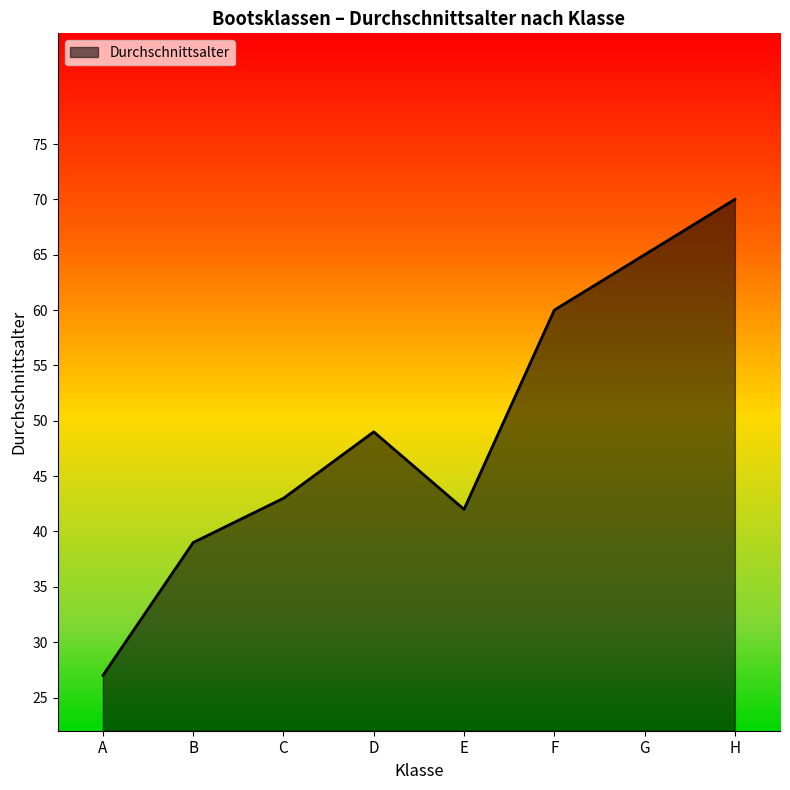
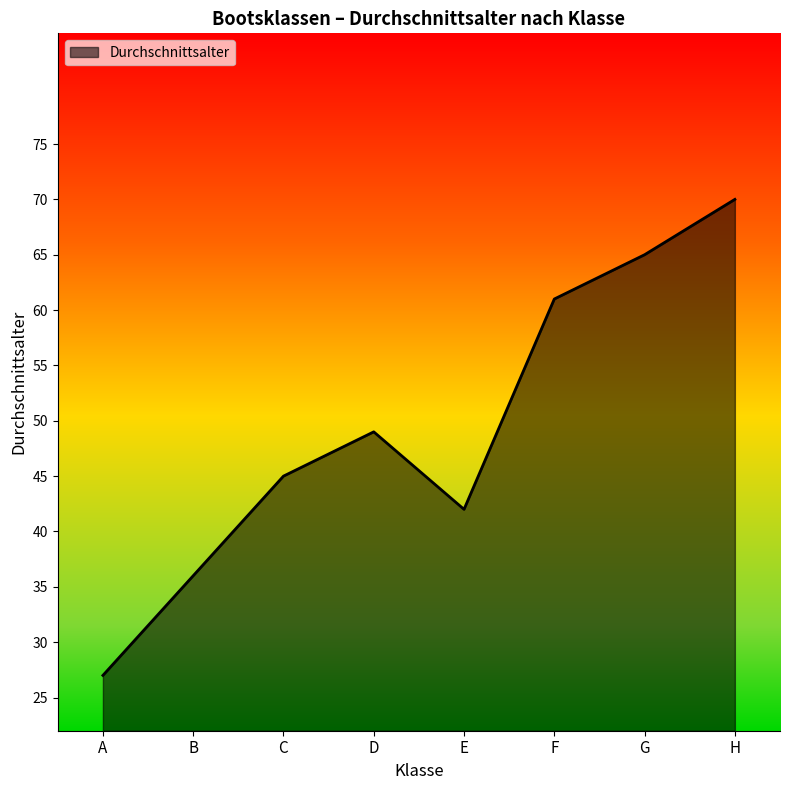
  {
    "A": 27,
-   "B": 39,
-   "C": 43,
+   "B": 36,
+   "C": 45,
    "D": 49,
    "E": 42,
-   "F": 60,
+   "F": 61,
    "G": 65,
    "H": 70
  }
